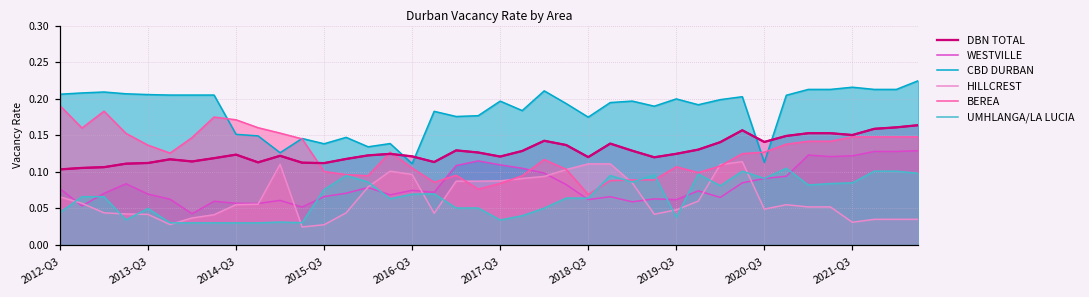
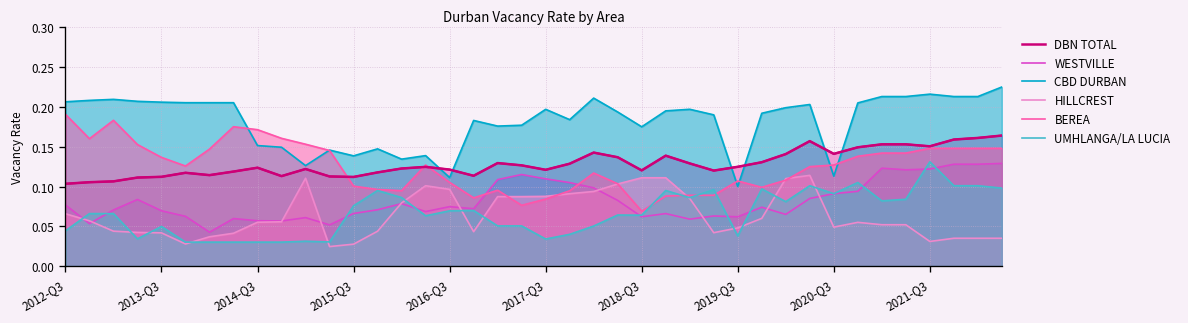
  {
    "CBD DURBAN": {
      "2012-Q3": 0.21,
      "2013-Q3": 0.21,
      "2014-Q3": 0.15,
      "2015-Q3": 0.14,
      "2016-Q3": 0.11,
      "2017-Q3": 0.2,
      "2018-Q3": 0.18,
-     "2019-Q3": 0.2,
+     "2019-Q3": 0.1,
      "2020-Q3": 0.11,
      "2021-Q3": 0.22
    },
    "UMHLANGA/LA LUCIA": {
      "2012-Q3": 0.04,
      "2013-Q3": 0.05,
      "2014-Q3": 0.03,
      "2015-Q3": 0.08,
      "2016-Q3": 0.07,
      "2017-Q3": 0.03,
      "2019-Q3": 0.04,
-     "2021-Q3": 0.09
+     "2021-Q3": 0.13
    }
  }
